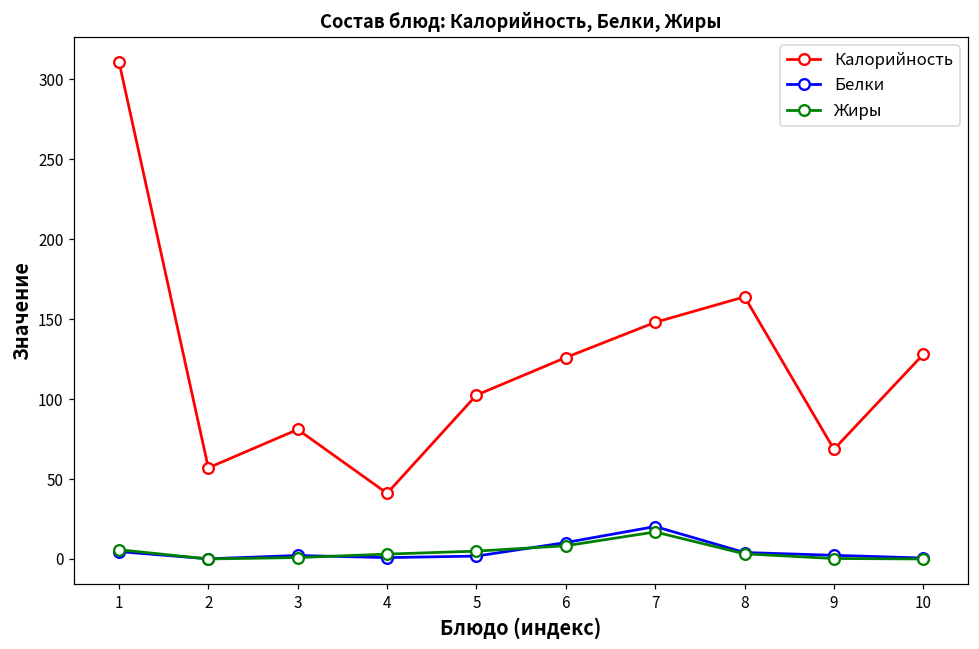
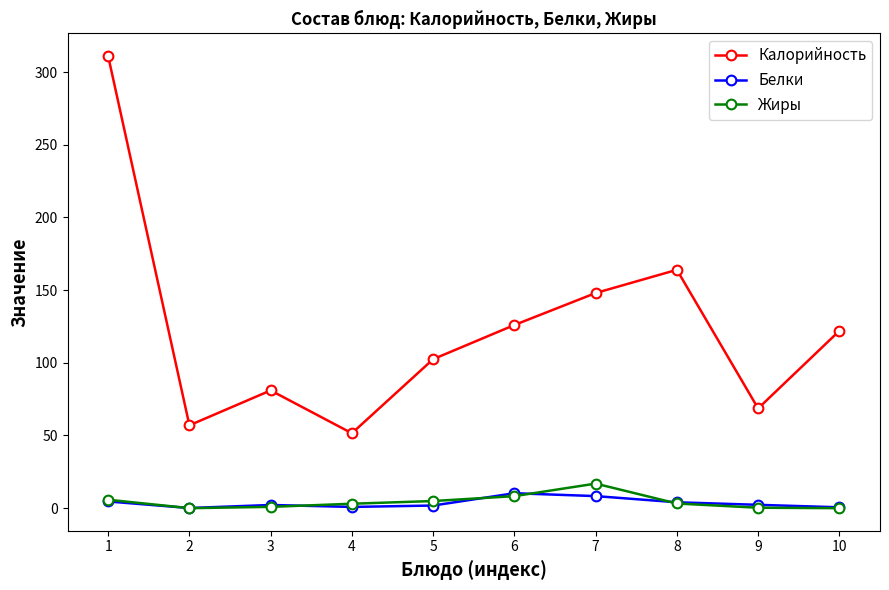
  {
    "Калорийность": {
      "1": 311,
      "2": 57,
      "3": 81,
-     "4": 41,
+     "4": 52,
      "5": 103,
      "6": 126,
      "7": 148,
      "8": 164,
      "9": 69,
-     "10": 128
+     "10": 122
    },
    "Белки": {
      "4": 1,
      "5": 2,
      "6": 10,
-     "7": 20,
+     "7": 8,
      "9": 2
    },
    "Жиры": {
      "4": 3,
      "5": 5,
      "6": 8,
      "7": 17,
      "9": 0
    }
  }
